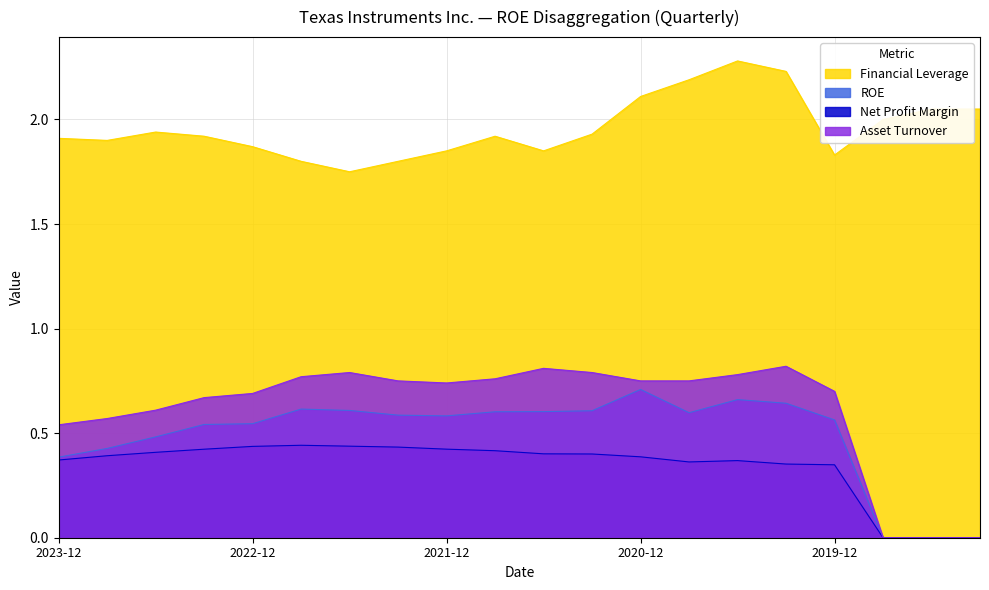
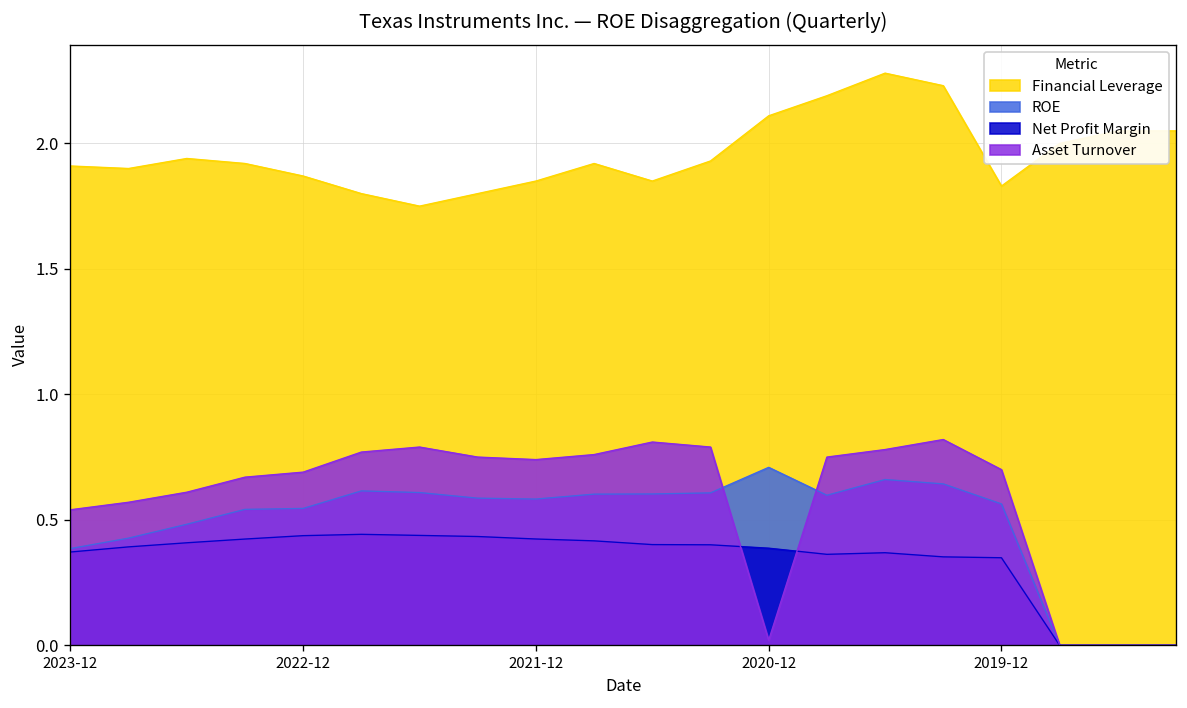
  {
    "Financial Leverage": {
      "2023-12": 1.91,
      "2022-12": 1.87,
      "2021-12": 1.85,
      "2020-12": 2.11,
      "2019-12": 1.83
    },
    "ROE": {
      "2023-12": 0.39,
      "2022-12": 0.55,
      "2021-12": 0.58,
      "2020-12": 0.71,
      "2019-12": 0.56
    },
    "Net Profit Margin": {
      "2023-12": 0.37,
      "2022-12": 0.44,
      "2021-12": 0.42,
      "2020-12": 0.39,
      "2019-12": 0.35
    },
    "Asset Turnover": {
      "2023-12": 0.54,
      "2022-12": 0.69,
      "2021-12": 0.74,
-     "2020-12": 0.75,
+     "2020-12": 0.02,
      "2019-12": 0.70
    }
  }
